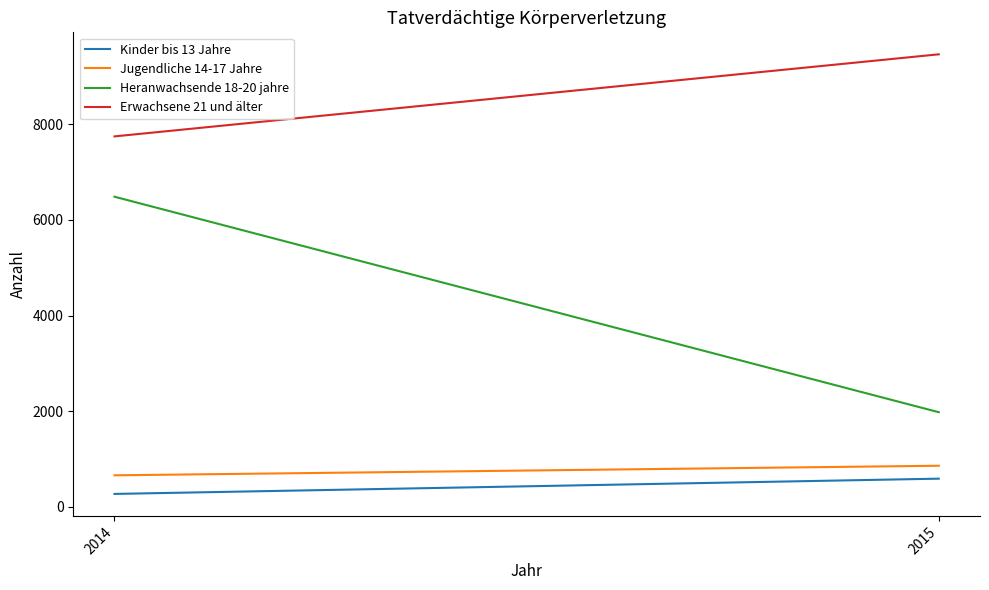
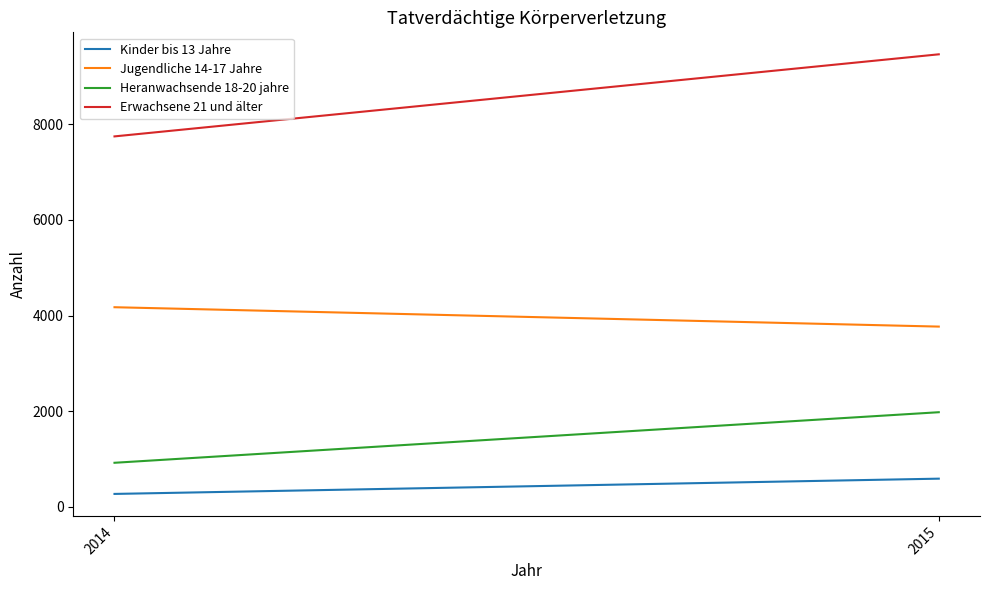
  {
    "Kinder bis 13 Jahre": {
      "2014": 300,
      "2015": 600
    },
    "Jugendliche 14-17 Jahre": {
-     "2014": 700,
-     "2015": 900
+     "2014": 4200,
+     "2015": 3800
    },
    "Heranwachsende 18-20 jahre": {
-     "2014": 6500,
+     "2014": 900,
      "2015": 2000
    },
    "Erwachsene 21 und älter": {
      "2014": 7700,
      "2015": 9500
    }
  }
